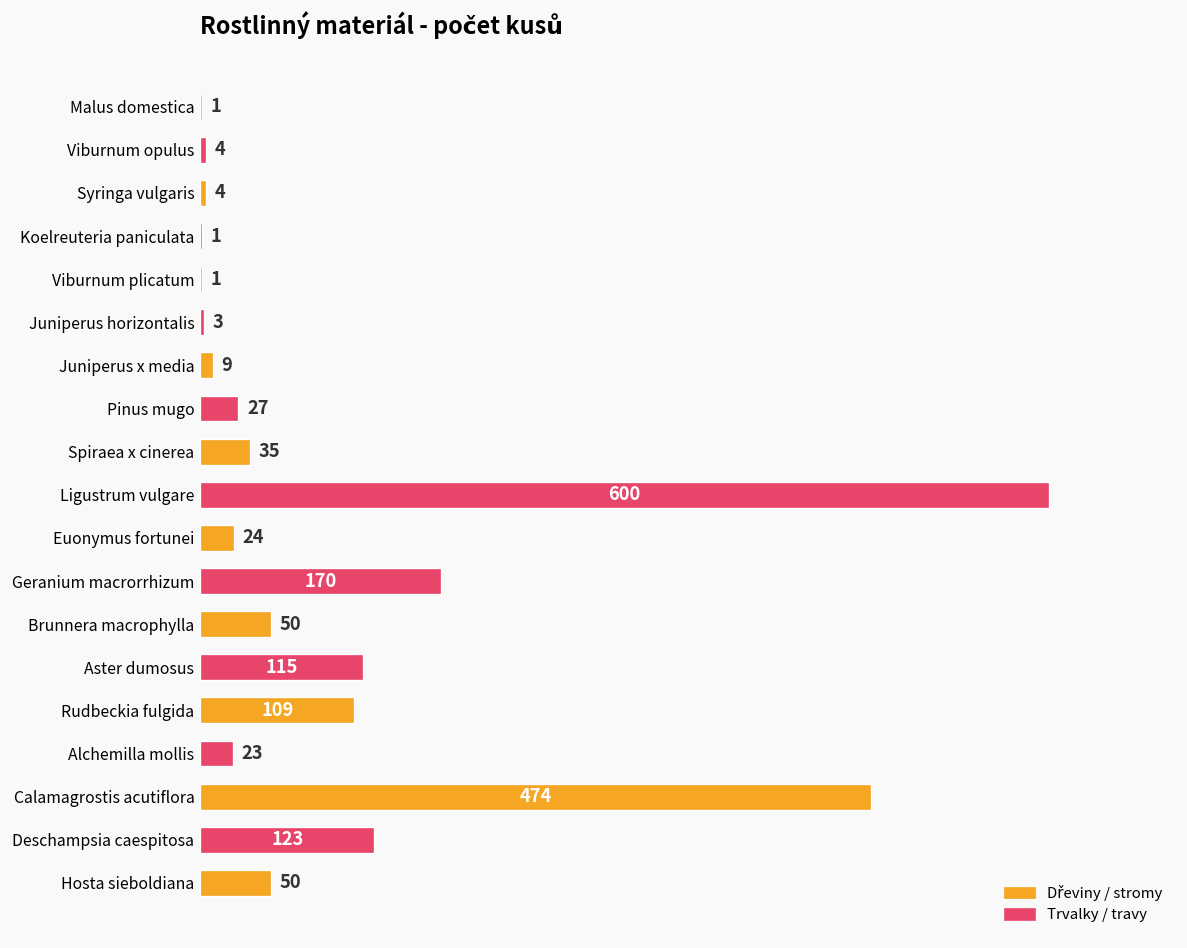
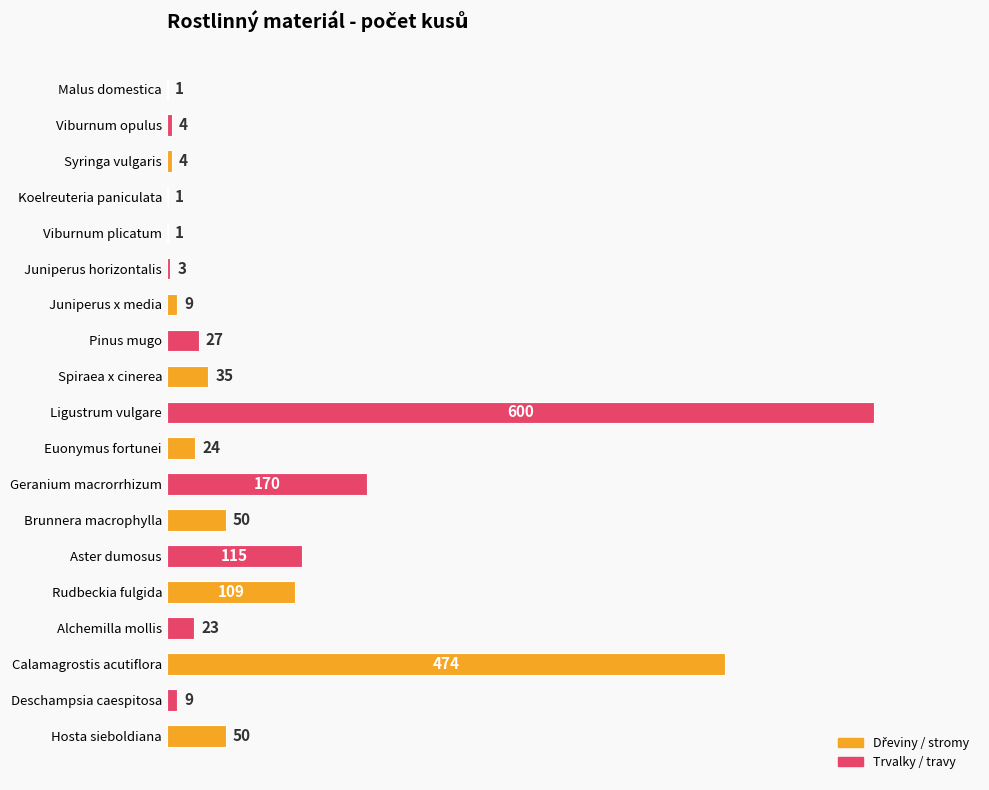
  {
    "Malus domestica": 1,
    "Viburnum opulus": 4,
    "Syringa vulgaris": 4,
    "Koelreuteria paniculata": 1,
    "Viburnum plicatum": 1,
    "Juniperus horizontalis": 3,
    "Juniperus x media": 9,
    "Pinus mugo": 27,
    "Spiraea x cinerea": 35,
    "Ligustrum vulgare": 600,
    "Euonymus fortunei": 24,
    "Geranium macrorrhizum": 170,
    "Brunnera macrophylla": 50,
    "Aster dumosus": 115,
    "Rudbeckia fulgida": 109,
    "Alchemilla mollis": 23,
    "Calamagrostis acutiflora": 474,
-   "Deschampsia caespitosa": 123,
+   "Deschampsia caespitosa": 9,
    "Hosta sieboldiana": 50
  }
